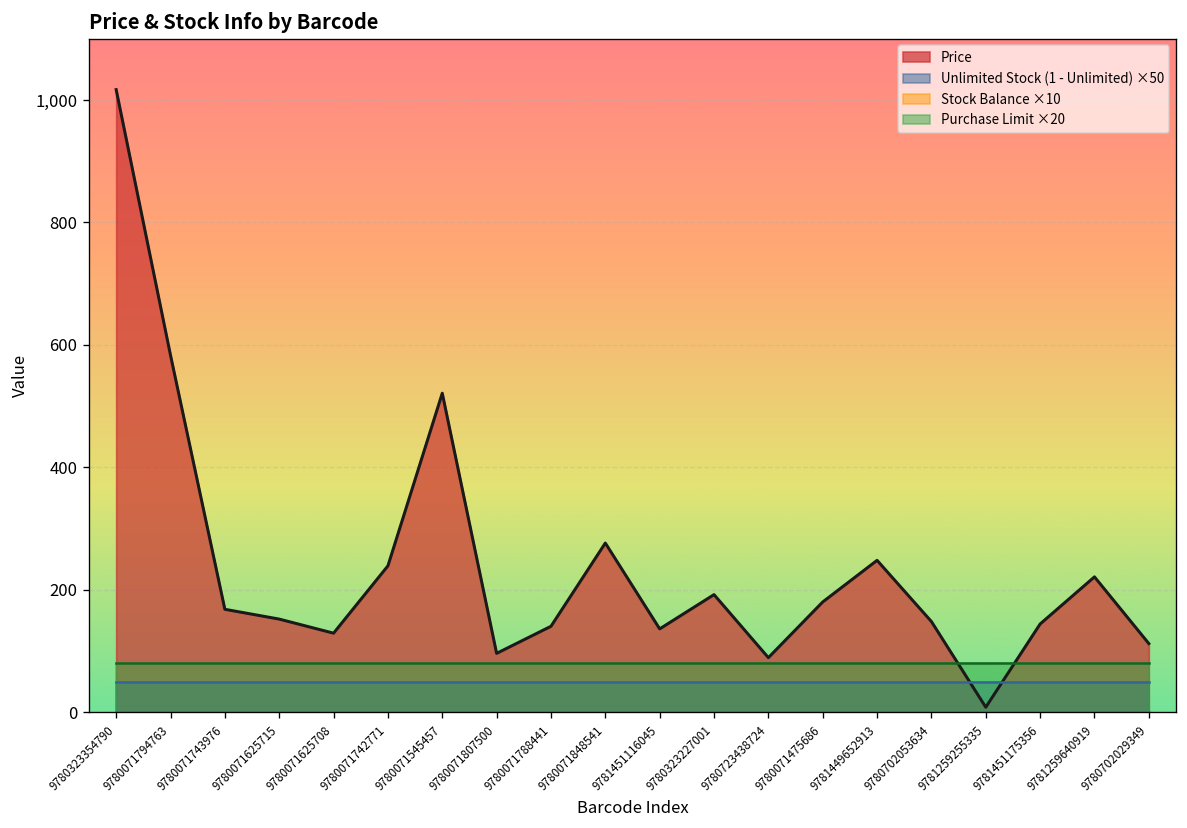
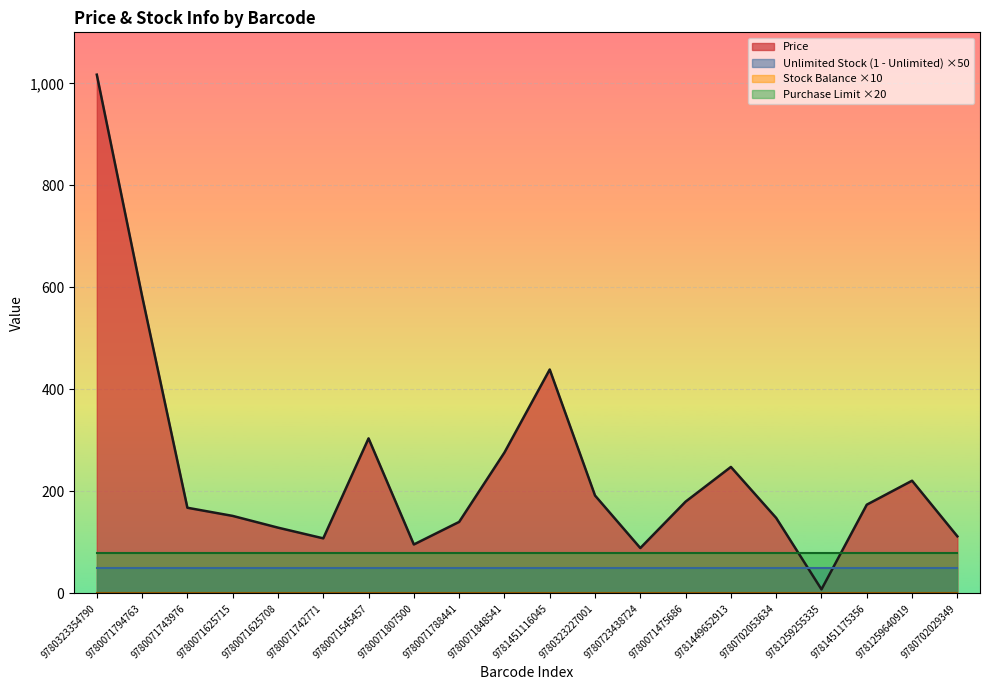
  {
    "Price": {
      "9780323354790": "1,020",
      "9780071794763": "580",
      "9780071743976": "170",
      "9780071625715": "150",
      "9780071625708": "130",
-     "9780071742771": "240",
-     "9780071545457": "520",
+     "9780071742771": "110",
+     "9780071545457": "300",
      "9780071807500": "100",
      "9780071788441": "140",
      "9780071848541": "280",
-     "9781451116045": "140",
+     "9781451116045": "440",
      "9780323227001": "190",
      "9780723438724": "90",
      "9780071475686": "180",
      "9781449652913": "250",
      "9780702053634": "150",
      "9781259255335": "10",
-     "9781451175356": "140",
+     "9781451175356": "170",
      "9781259640919": "220",
      "9780702029349": "110"
    },
    "Unlimited Stock (1 - Unlimited) ×50": {
      "9780323354790": "50",
      "9780071794763": "50",
      "9780071743976": "50",
      "9780071625715": "50",
      "9780071625708": "50",
      "9780071742771": "50",
      "9780071545457": "50",
      "9780071807500": "50",
      "9780071788441": "50",
      "9780071848541": "50",
      "9781451116045": "50",
      "9780323227001": "50",
      "9780723438724": "50",
      "9780071475686": "50",
      "9781449652913": "50",
      "9780702053634": "50",
      "9781259255335": "50",
      "9781451175356": "50",
      "9781259640919": "50",
      "9780702029349": "50"
    },
    "Stock Balance ×10": {
      "9780323354790": "0",
      "9780071794763": "0",
      "9780071743976": "0",
      "9780071625715": "0",
      "9780071625708": "0",
      "9780071742771": "0",
      "9780071545457": "0",
      "9780071807500": "0",
      "9780071788441": "0",
      "9780071848541": "0",
      "9781451116045": "0",
      "9780323227001": "0",
      "9780723438724": "0",
      "9780071475686": "0",
      "9781449652913": "0",
      "9780702053634": "0",
      "9781259255335": "0",
      "9781451175356": "0",
      "9781259640919": "0",
      "9780702029349": "0"
    },
    "Purchase Limit ×20": {
      "9780323354790": "80",
      "9780071794763": "80",
      "9780071743976": "80",
      "9780071625715": "80",
      "9780071625708": "80",
      "9780071742771": "80",
      "9780071545457": "80",
      "9780071807500": "80",
      "9780071788441": "80",
      "9780071848541": "80",
      "9781451116045": "80",
      "9780323227001": "80",
      "9780723438724": "80",
      "9780071475686": "80",
      "9781449652913": "80",
      "9780702053634": "80",
      "9781259255335": "80",
      "9781451175356": "80",
      "9781259640919": "80",
      "9780702029349": "80"
    }
  }
